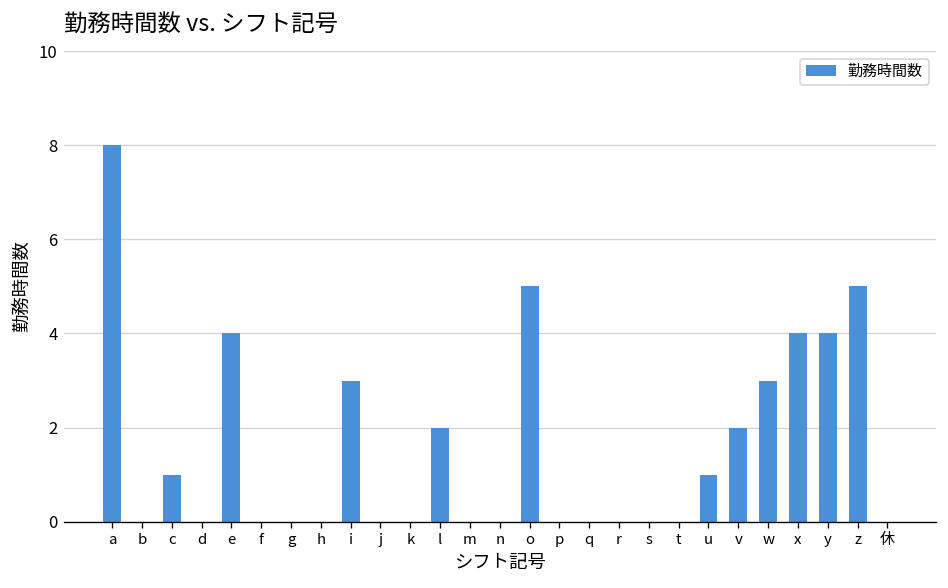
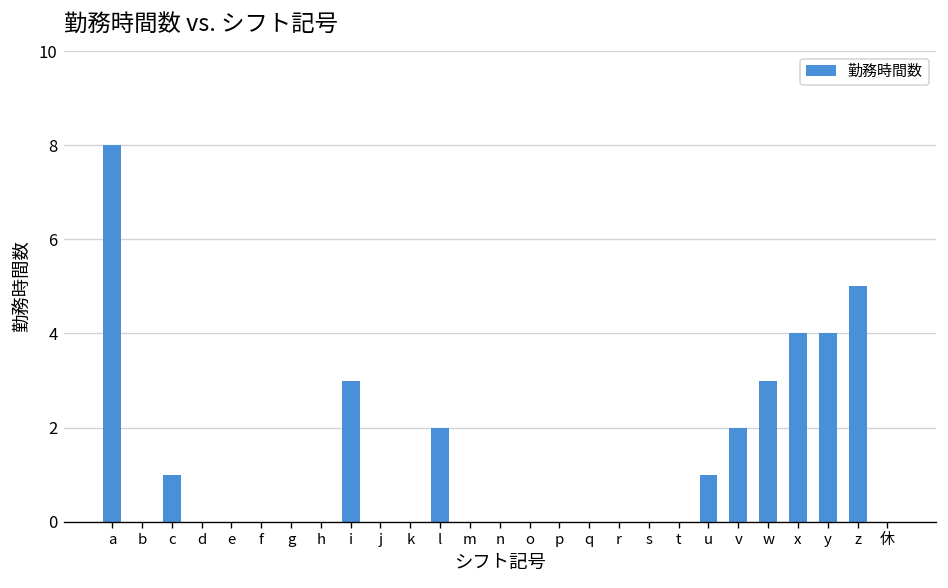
  {
    "a": 8,
    "b": 0,
    "c": 1,
    "d": 0,
-   "e": 4,
+   "e": 0,
    "f": 0,
    "g": 0,
    "h": 0,
    "i": 3,
    "j": 0,
    "k": 0,
    "l": 2,
    "m": 0,
    "n": 0,
-   "o": 5,
+   "o": 0,
    "p": 0,
    "q": 0,
    "r": 0,
    "s": 0,
    "t": 0,
    "u": 1,
    "v": 2,
    "w": 3,
    "x": 4,
    "y": 4,
    "z": 5,
    "休": 0
  }
